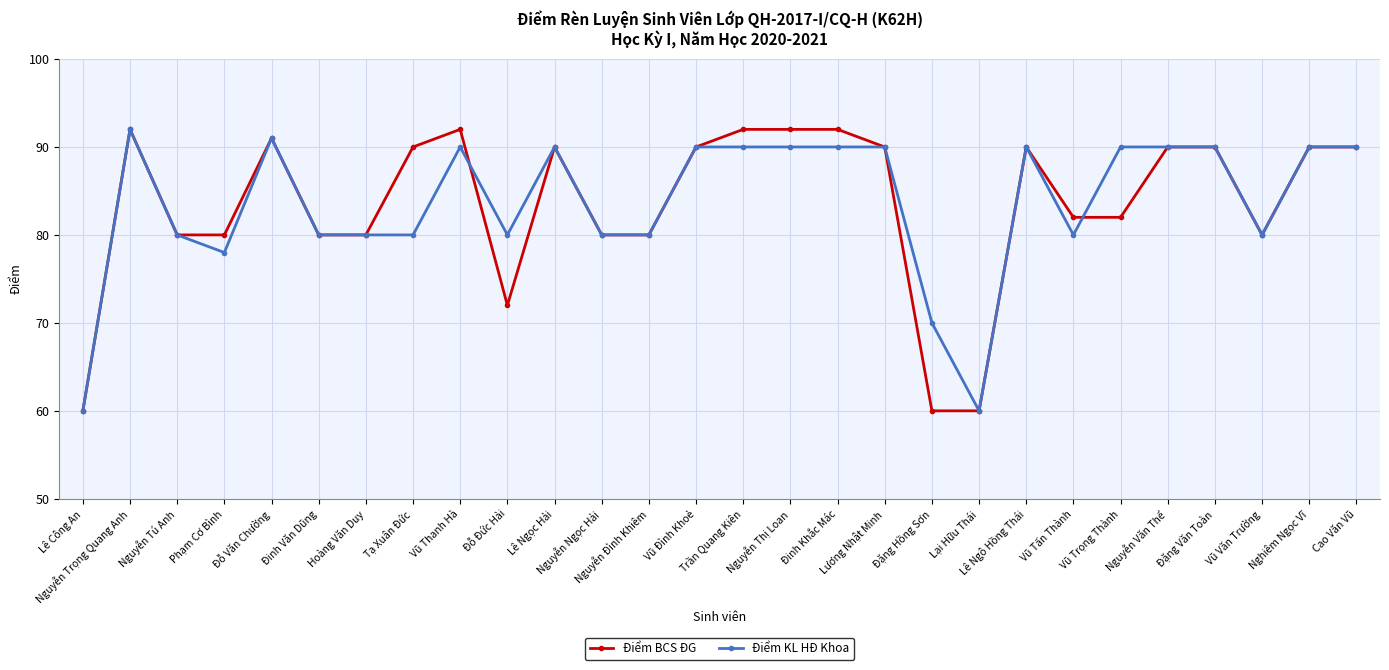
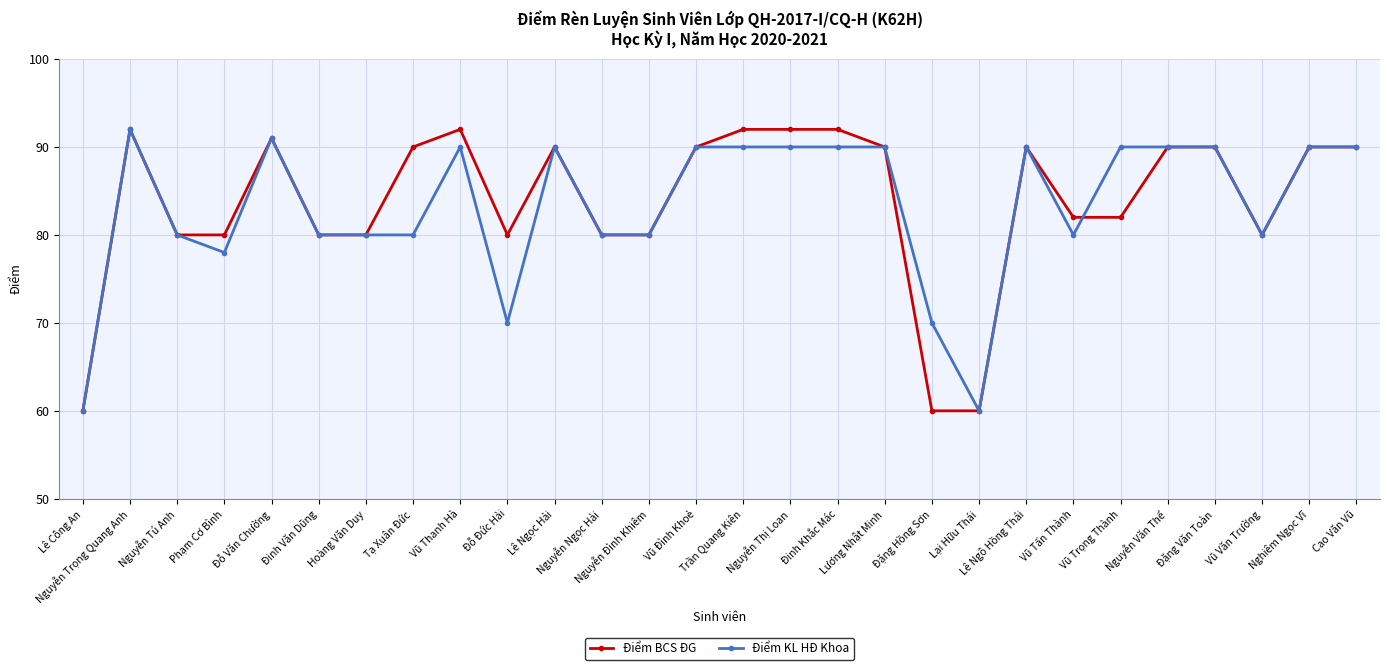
  {
    "Điểm BCS ĐG": {
      "Phạm Cơ Bình": 80,
      "Tạ Xuân Đức": 90,
      "Vũ Thanh Hà": 92,
-     "Đỗ Đức Hải": 72,
+     "Đỗ Đức Hải": 80,
      "Trần Quang Kiên": 92,
      "Nguyễn Thị Loan": 92,
      "Đinh Khắc Mác": 92,
      "Đặng Hồng Sơn": 60,
      "Vũ Tấn Thành": 82,
      "Vũ Trọng Thành": 82
    },
    "Điểm KL HĐ Khoa": {
      "Phạm Cơ Bình": 78,
      "Tạ Xuân Đức": 80,
      "Vũ Thanh Hà": 90,
-     "Đỗ Đức Hải": 80,
+     "Đỗ Đức Hải": 70,
      "Trần Quang Kiên": 90,
      "Nguyễn Thị Loan": 90,
      "Đinh Khắc Mác": 90,
      "Đặng Hồng Sơn": 70,
      "Vũ Tấn Thành": 80,
      "Vũ Trọng Thành": 90
    }
  }
